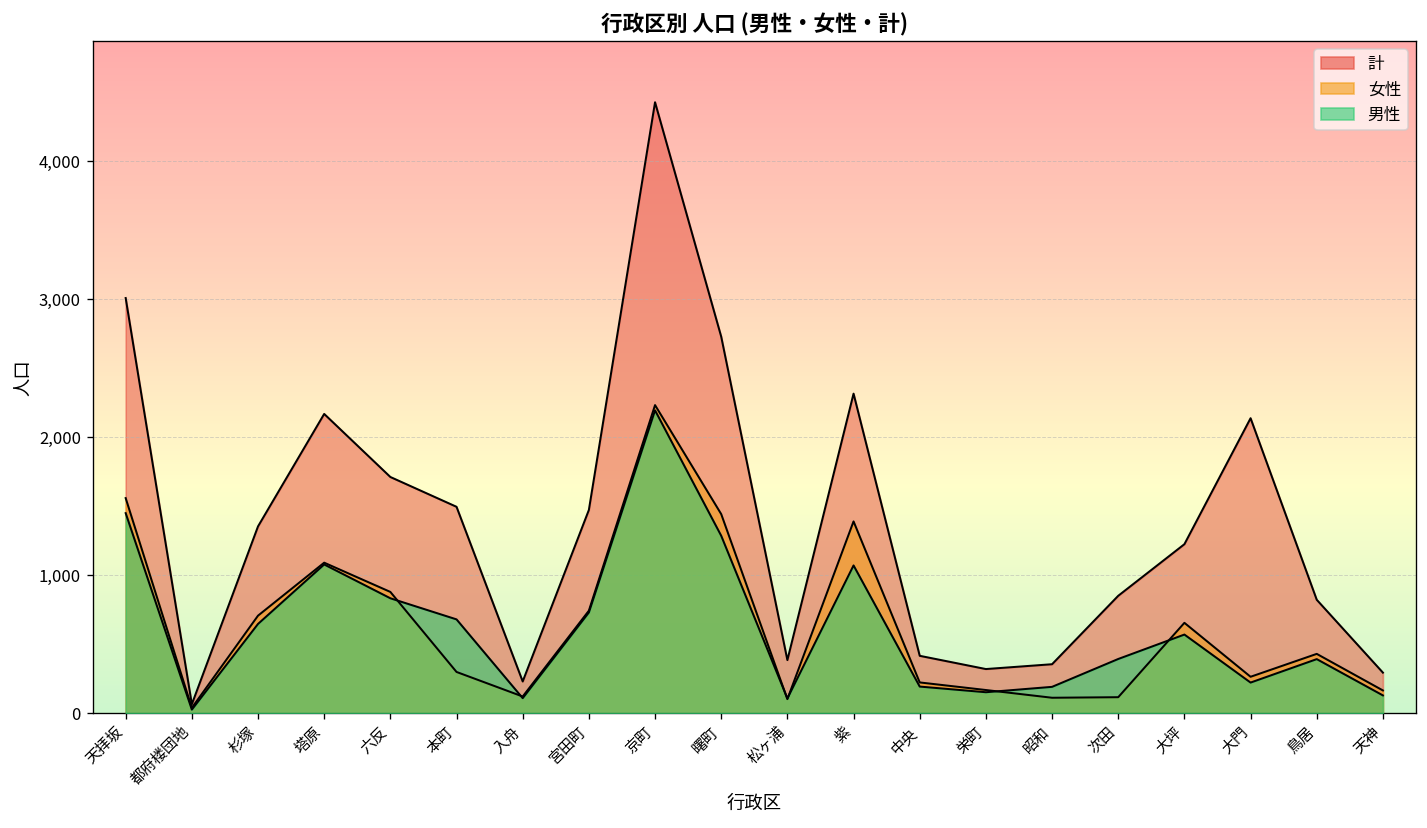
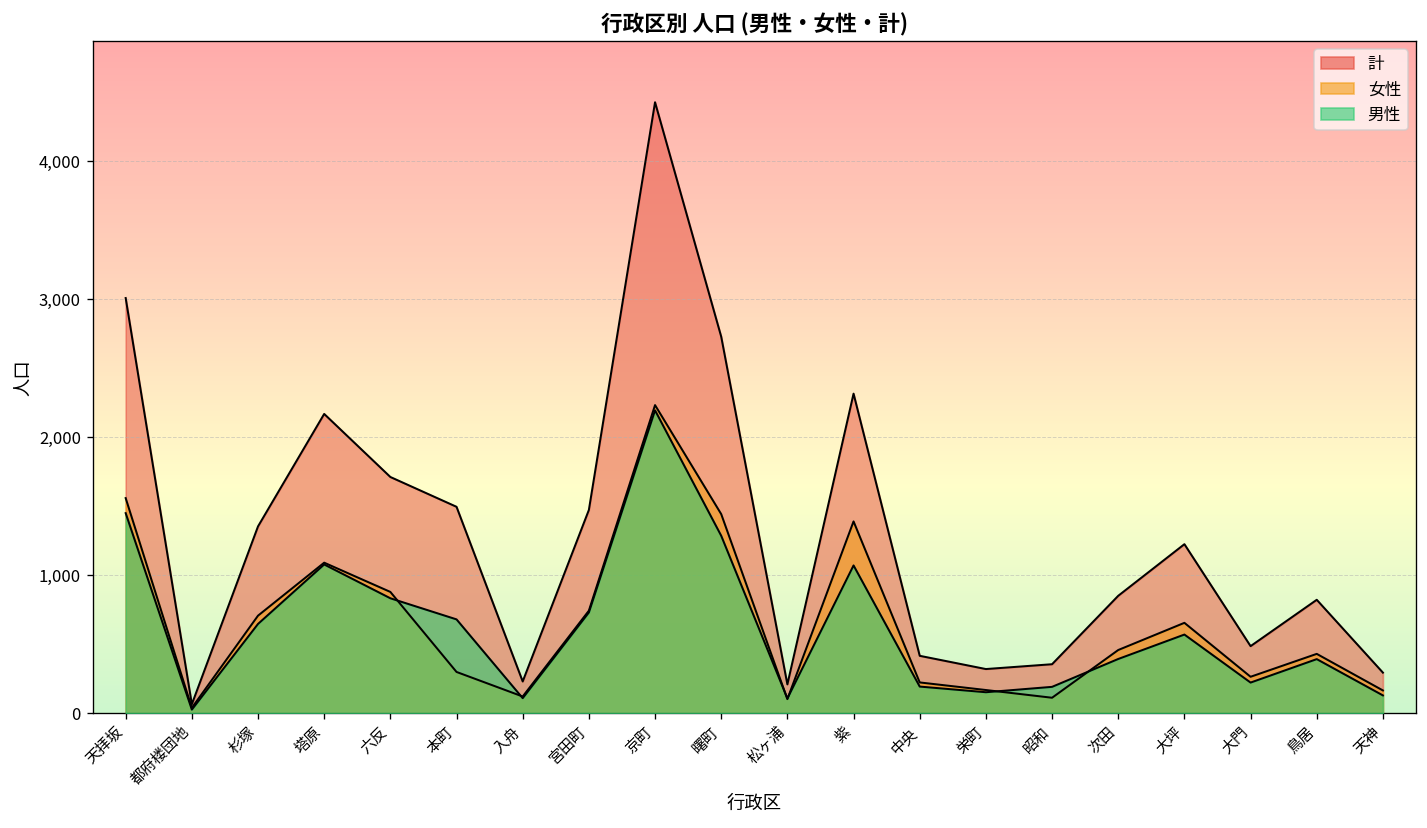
  {
    "計": {
      "天拝坂": "3,010",
      "都府楼団地": "70",
      "杉塚": "1,350",
      "塔原": "2,170",
      "六反": "1,710",
      "本町": "1,500",
      "入舟": "230",
      "宮田町": "1,470",
      "京町": "4,430",
      "曙町": "2,730",
-     "松ヶ浦": "390",
+     "松ヶ浦": "210",
      "紫": "2,320",
      "中央": "420",
      "栄町": "320",
      "昭和": "360",
      "次田": "850",
      "大坪": "1,230",
-     "大門": "2,140",
+     "大門": "490",
      "鳥居": "820",
      "天神": "290"
    },
    "女性": {
      "天拝坂": "1,560",
      "杉塚": "710",
      "六反": "880",
      "本町": "300",
      "京町": "2,230",
      "曙町": "1,440",
      "紫": "1,390",
      "中央": "220",
      "昭和": "110",
-     "次田": "120",
+     "次田": "460",
      "大坪": "660",
      "大門": "260",
      "鳥居": "430",
      "天神": "170"
    },
    "男性": {
      "天拝坂": "1,450",
      "杉塚": "650",
      "六反": "830",
      "本町": "680",
      "京町": "2,200",
      "曙町": "1,290",
      "紫": "1,070",
      "中央": "190",
      "昭和": "190",
      "次田": "390",
      "大坪": "570",
      "大門": "220",
      "鳥居": "390",
      "天神": "130"
    }
  }
